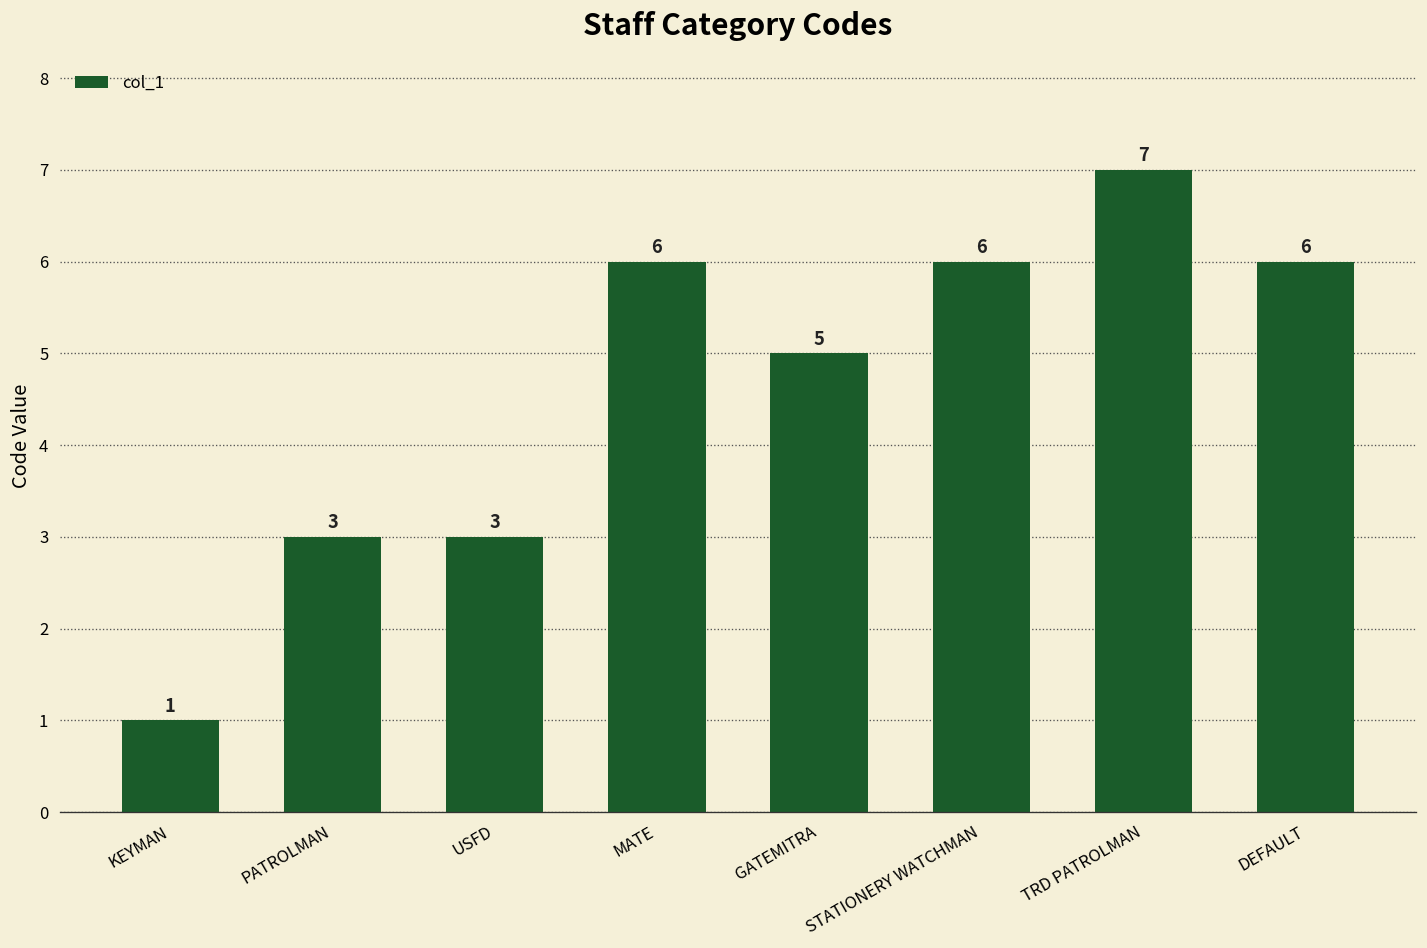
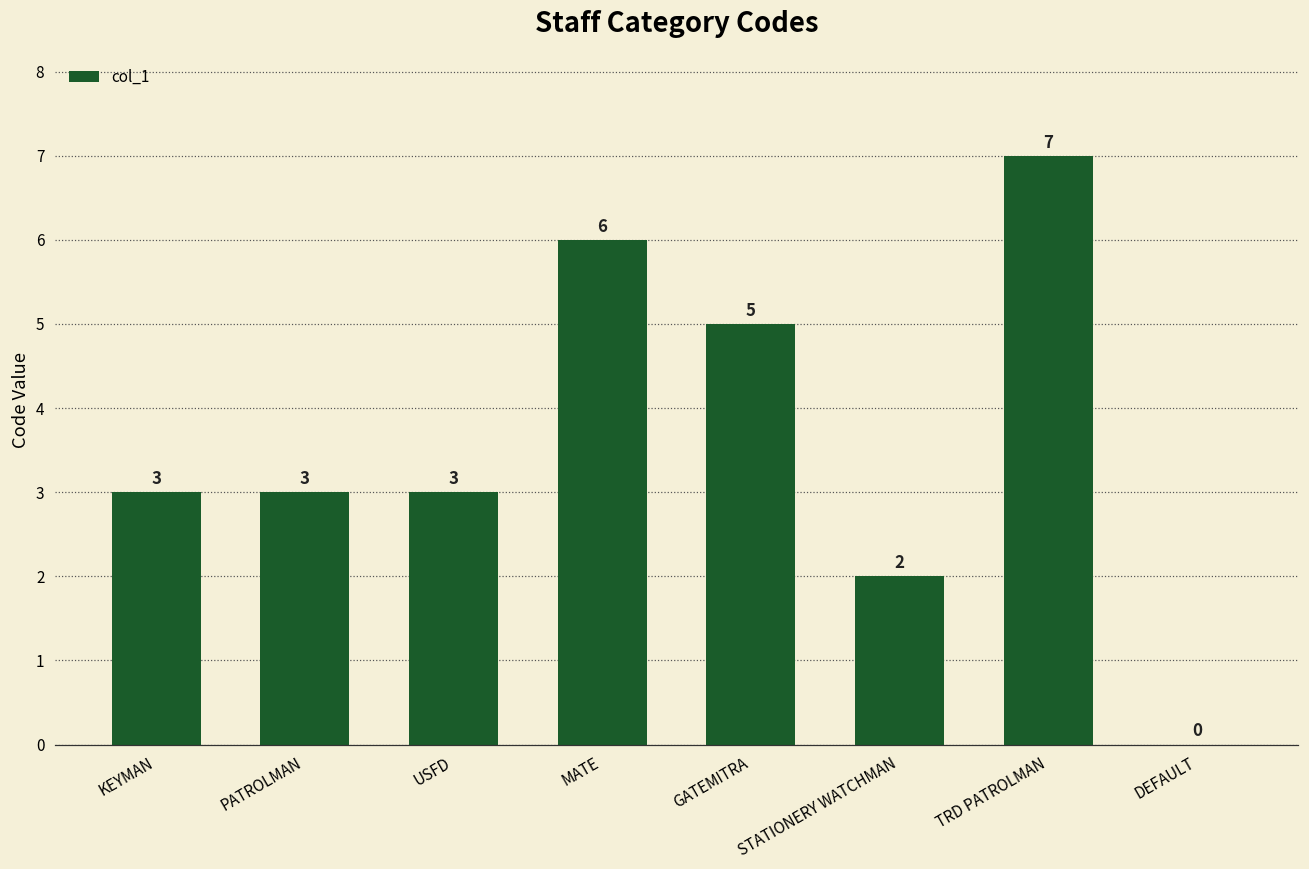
  {
-   "KEYMAN": 1,
+   "KEYMAN": 3,
    "PATROLMAN": 3,
    "USFD": 3,
    "MATE": 6,
    "GATEMITRA": 5,
-   "STATIONERY WATCHMAN": 6,
+   "STATIONERY WATCHMAN": 2,
    "TRD PATROLMAN": 7,
-   "DEFAULT": 6
+   "DEFAULT": 0
  }
